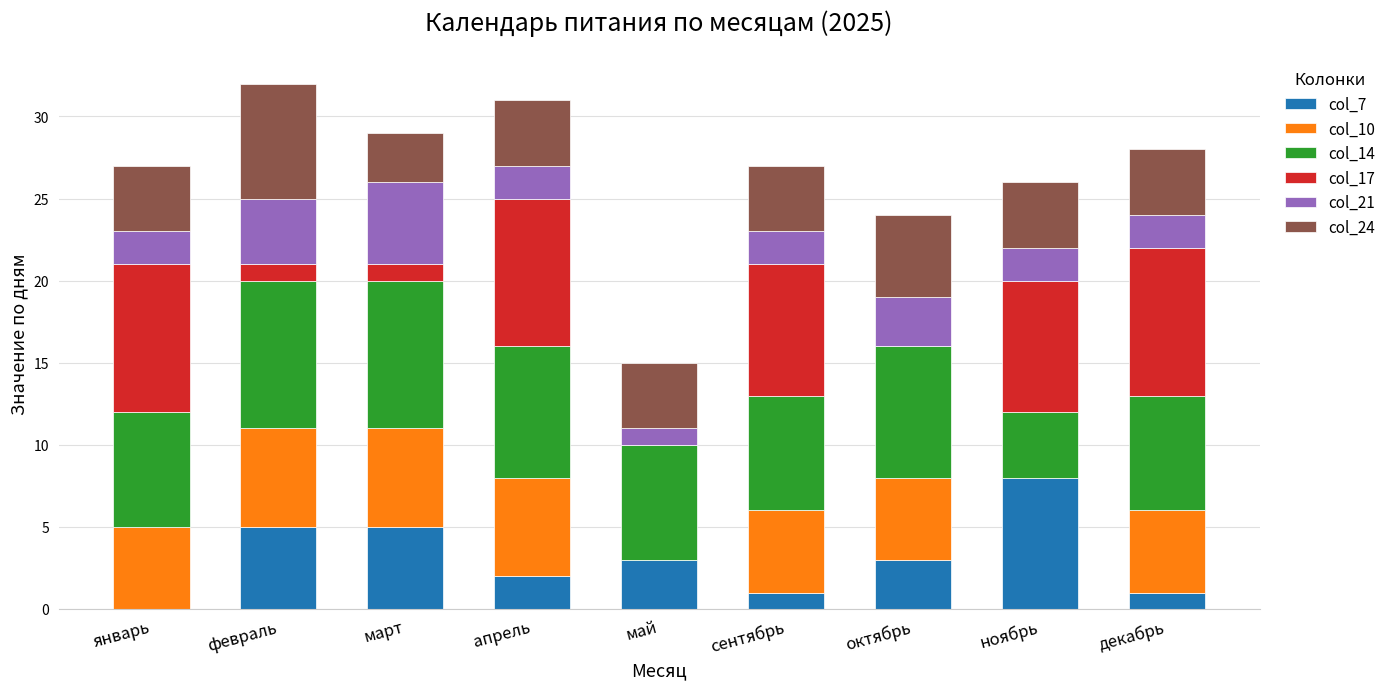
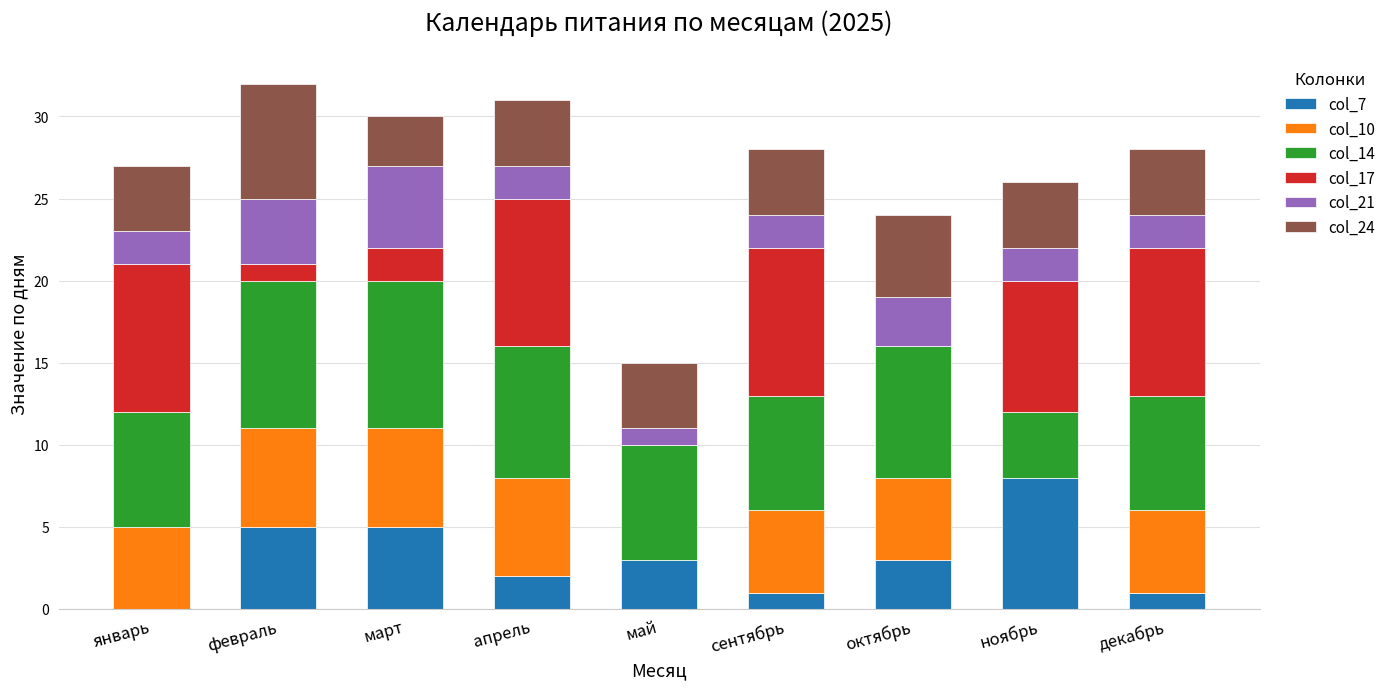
  {
    "col_7": {
      "январь": 0,
      "февраль": 5,
      "март": 5,
      "апрель": 2,
      "май": 3,
      "сентябрь": 1,
      "октябрь": 3,
      "ноябрь": 8,
      "декабрь": 1
    },
    "col_10": {
      "январь": 5,
      "февраль": 6,
      "март": 6,
      "апрель": 6,
      "май": 0,
      "сентябрь": 5,
      "октябрь": 5,
      "ноябрь": 0,
      "декабрь": 5
    },
    "col_14": {
      "январь": 7,
      "февраль": 9,
      "март": 9,
      "апрель": 8,
      "май": 7,
      "сентябрь": 7,
      "октябрь": 8,
      "ноябрь": 4,
      "декабрь": 7
    },
    "col_17": {
      "январь": 9,
      "февраль": 1,
-     "март": 1,
+     "март": 2,
      "апрель": 9,
      "май": 0,
-     "сентябрь": 8,
+     "сентябрь": 9,
      "октябрь": 0,
      "ноябрь": 8,
      "декабрь": 9
    },
    "col_21": {
      "январь": 2,
      "февраль": 4,
      "март": 5,
      "апрель": 2,
      "май": 1,
      "сентябрь": 2,
      "октябрь": 3,
      "ноябрь": 2,
      "декабрь": 2
    },
    "col_24": {
      "январь": 4,
      "февраль": 7,
      "март": 3,
      "апрель": 4,
      "май": 4,
      "сентябрь": 4,
      "октябрь": 5,
      "ноябрь": 4,
      "декабрь": 4
    }
  }
